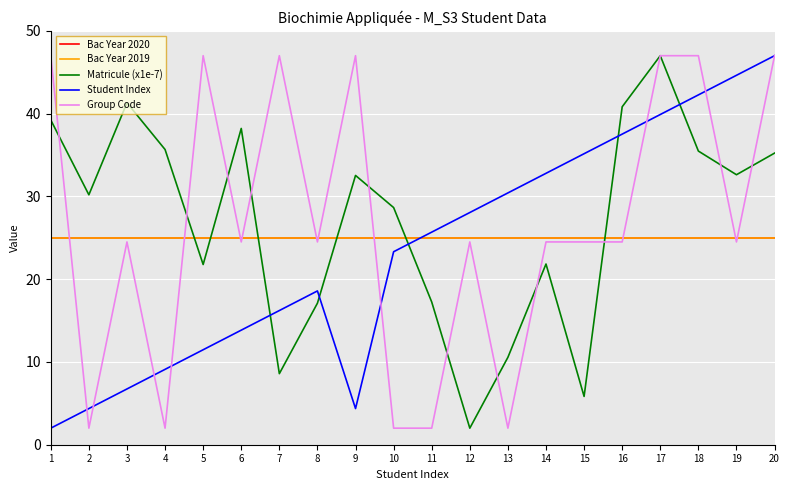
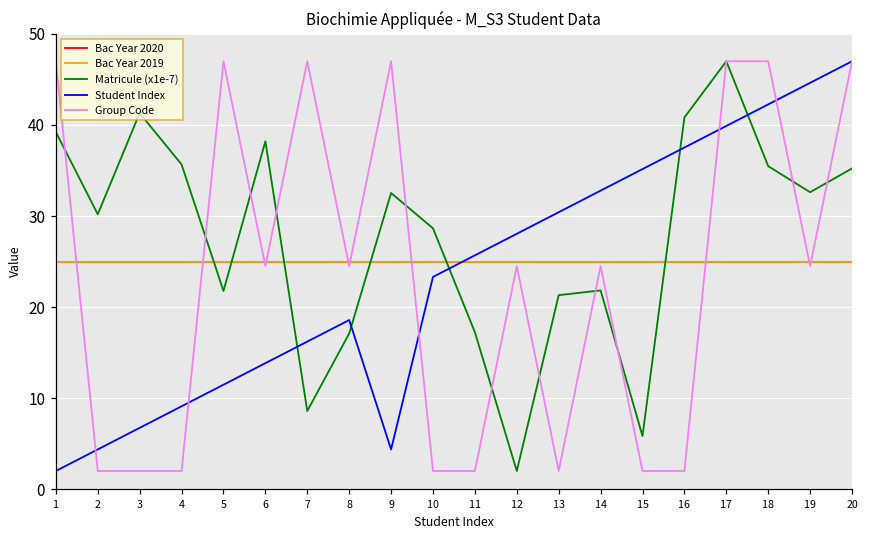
  {
    "Bac Year 2019": {
      "1": 25,
      "2": 25,
      "3": 25,
      "4": 25,
      "5": 25,
      "6": 25,
      "7": 25,
      "8": 25,
      "9": 25,
      "10": 25,
      "11": 25,
      "12": 25,
      "13": 25,
      "14": 25,
      "15": 25,
      "16": 25,
      "17": 25,
      "18": 25,
      "19": 25,
      "20": 25
    },
    "Matricule (x1e-7)": {
      "1": 39,
      "2": 30,
      "4": 36,
      "5": 22,
      "6": 38,
      "7": 9,
      "8": 17,
      "9": 33,
      "10": 29,
      "11": 17,
      "12": 2,
-     "13": 11,
+     "13": 21,
      "14": 22,
      "15": 6,
      "16": 41,
      "18": 35,
      "19": 33,
      "20": 35
    },
    "Student Index": {
      "1": 2,
      "2": 4,
      "3": 7,
      "4": 9,
      "5": 11,
      "6": 14,
      "7": 16,
      "8": 19,
      "9": 4,
      "10": 23,
      "11": 26,
      "12": 28,
      "13": 30,
      "14": 33,
      "15": 35,
      "16": 38,
      "17": 40,
      "18": 42,
      "19": 45
    },
    "Group Code": {
      "1": 47,
      "2": 2,
-     "3": 25,
+     "3": 2,
      "4": 2,
      "5": 47,
      "6": 25,
      "7": 47,
      "8": 25,
      "9": 47,
      "10": 2,
      "11": 2,
      "12": 25,
      "13": 2,
      "14": 25,
-     "15": 25,
-     "16": 25,
+     "15": 2,
+     "16": 2,
      "18": 47,
      "19": 25
    }
  }
